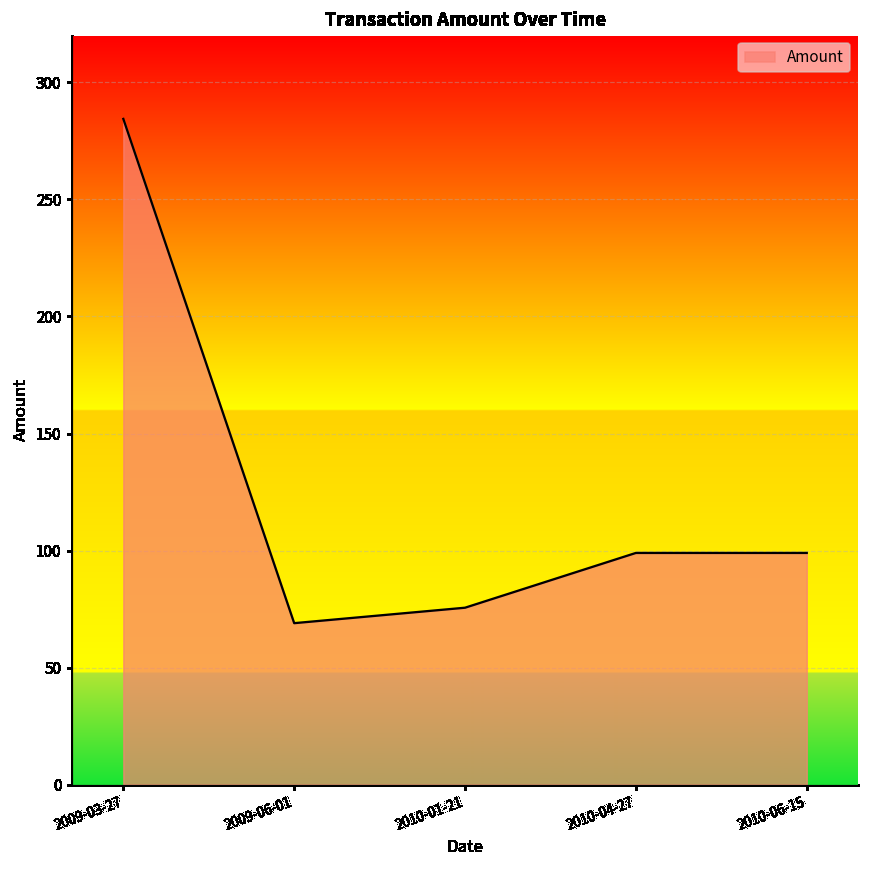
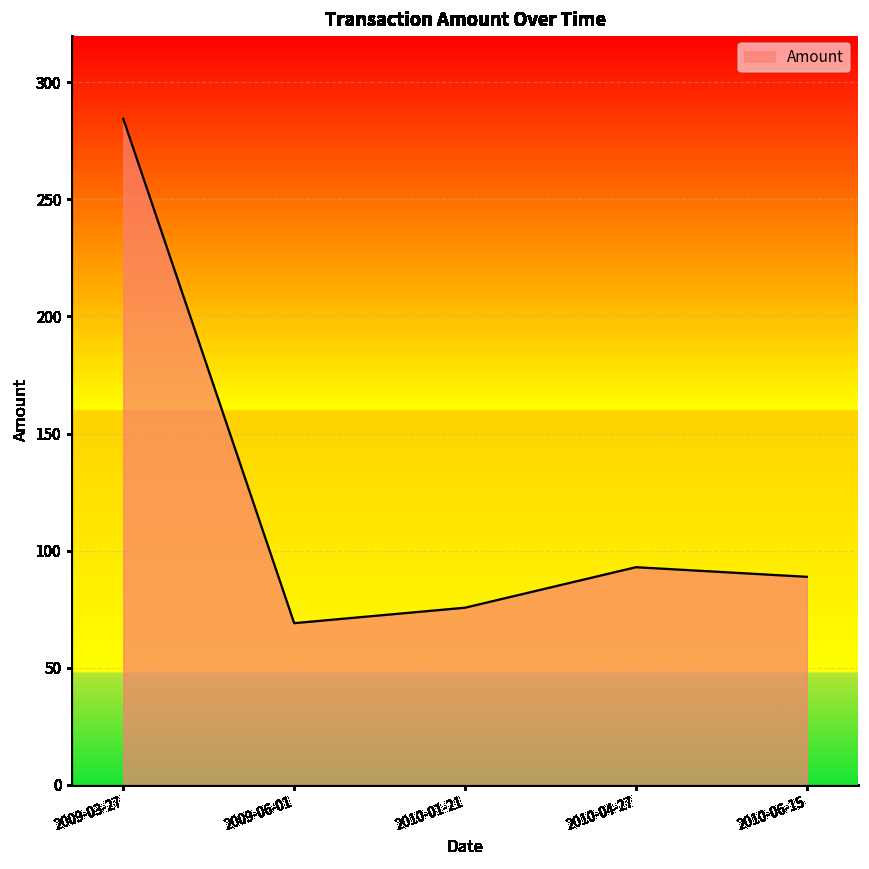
  {
    "2009-03-27": 284,
    "2009-06-01": 69,
    "2010-01-21": 76,
-   "2010-04-27": 99,
-   "2010-06-15": 99
+   "2010-04-27": 93,
+   "2010-06-15": 89
  }
